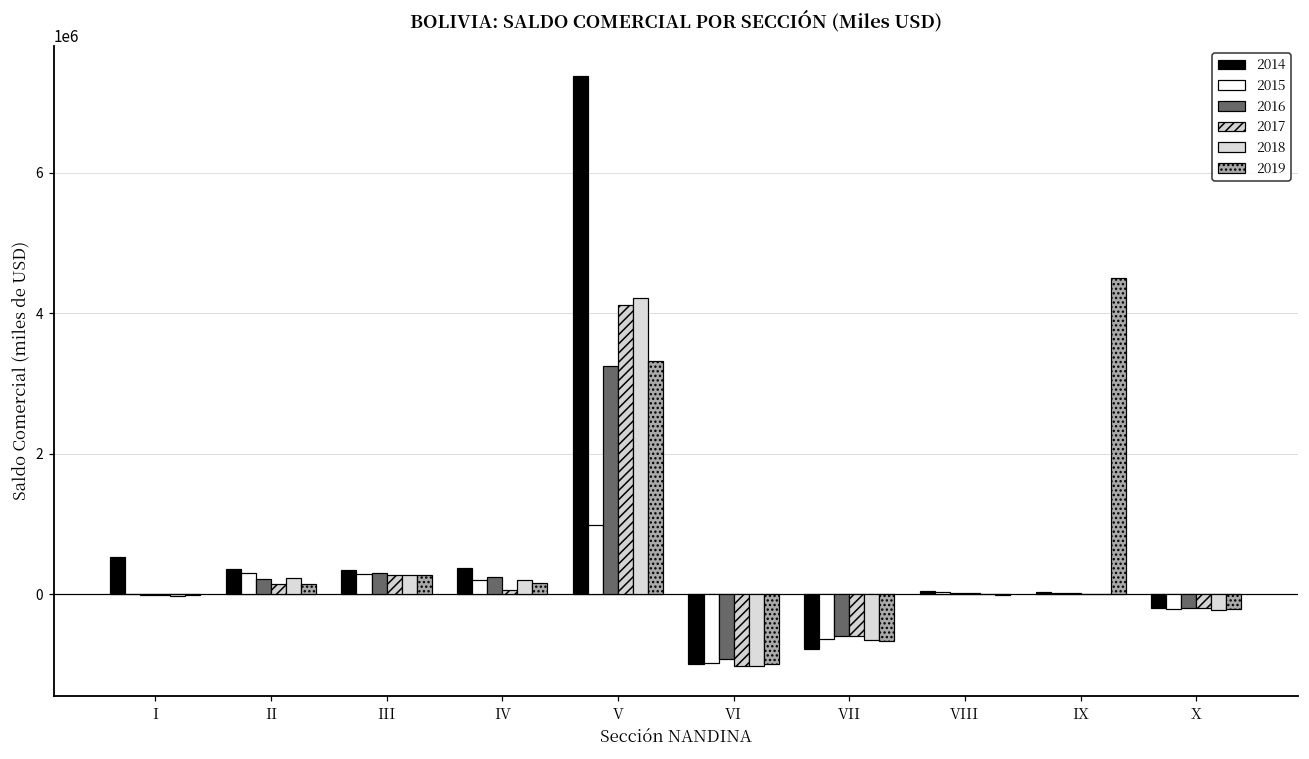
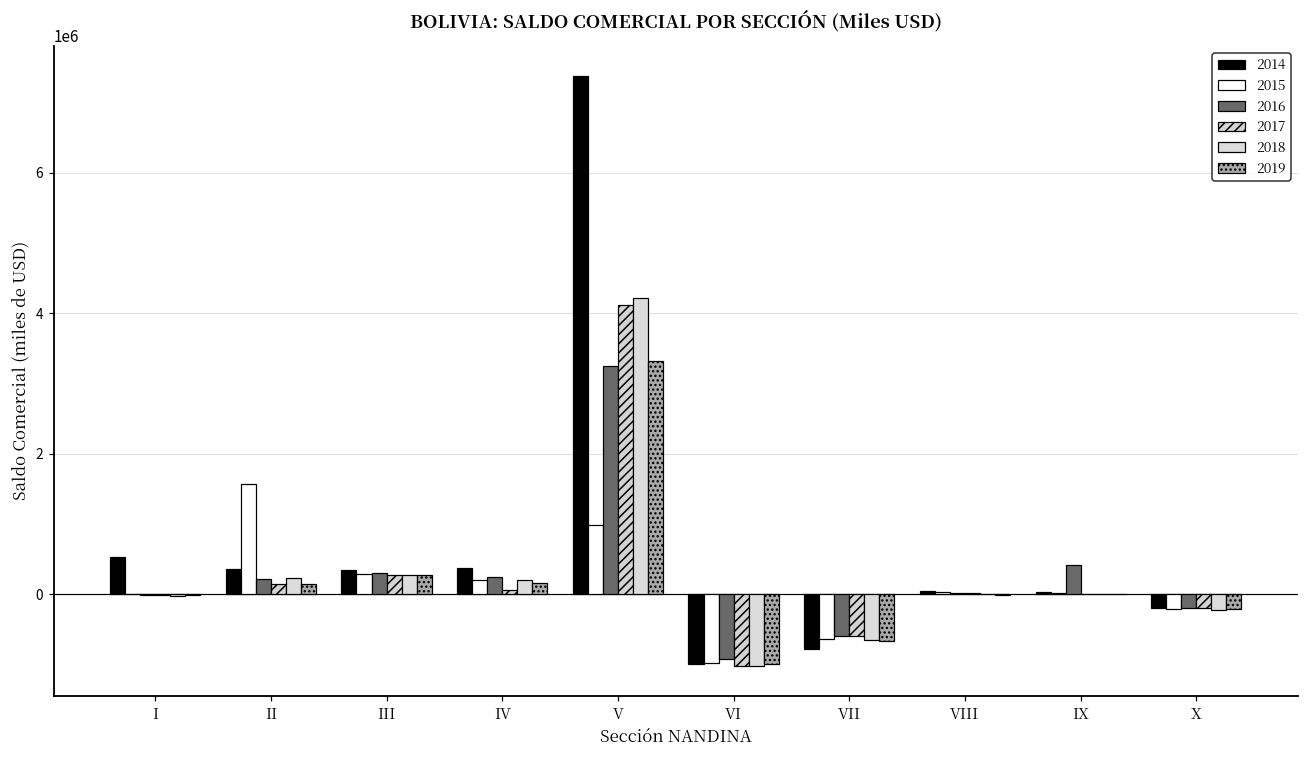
  {
    "2014": {
      "I": 500000,
      "II": 400000,
      "III": 300000,
      "IV": 400000,
      "V": 7400000,
      "VI": -1000000,
      "VII": -800000,
      "VIII": 100000,
      "X": -200000
    },
    "2015": {
-     "II": 300000,
+     "II": 1600000,
      "III": 300000,
      "IV": 200000,
      "V": 1000000,
      "VI": -1000000,
      "VII": -600000,
      "X": -200000
    },
    "2016": {
      "II": 200000,
      "III": 300000,
      "IV": 200000,
      "V": 3200000,
      "VI": -900000,
      "VII": -600000,
-     "IX": 0,
+     "IX": 400000,
      "X": -200000
    },
    "2019": {
      "II": 100000,
      "III": 300000,
      "IV": 200000,
      "V": 3300000,
      "VI": -1000000,
      "VII": -700000,
-     "IX": 4500000,
+     "IX": 0,
      "X": -200000
    }
  }
